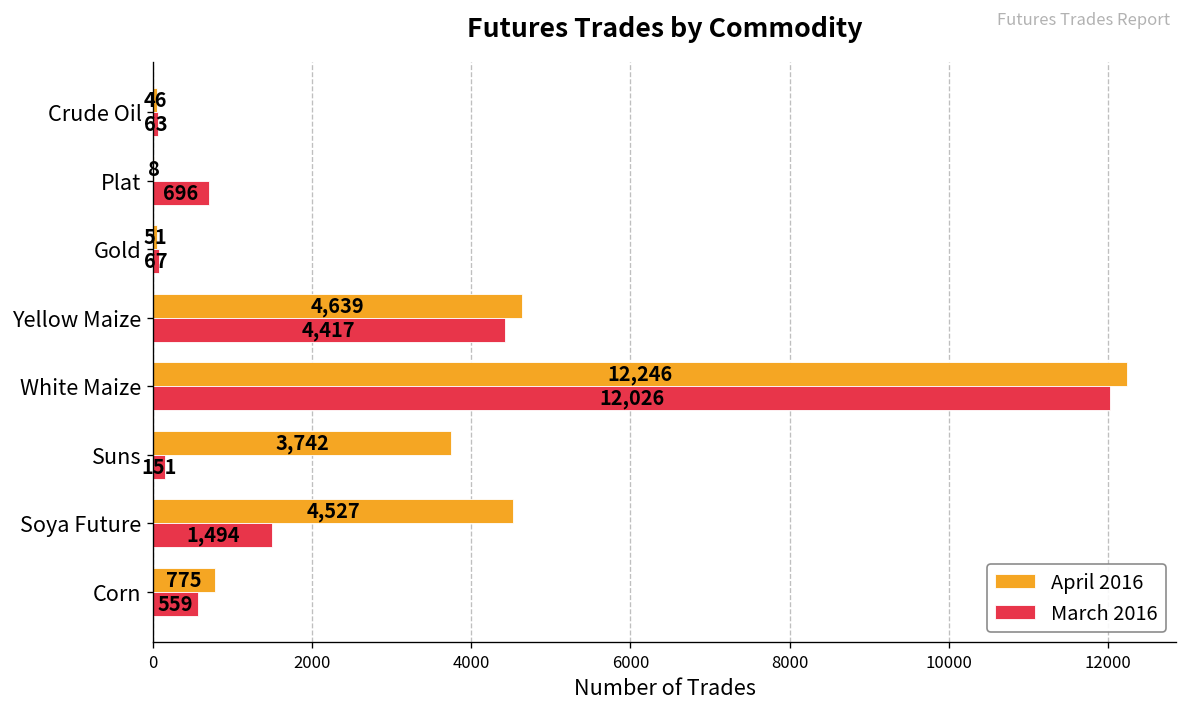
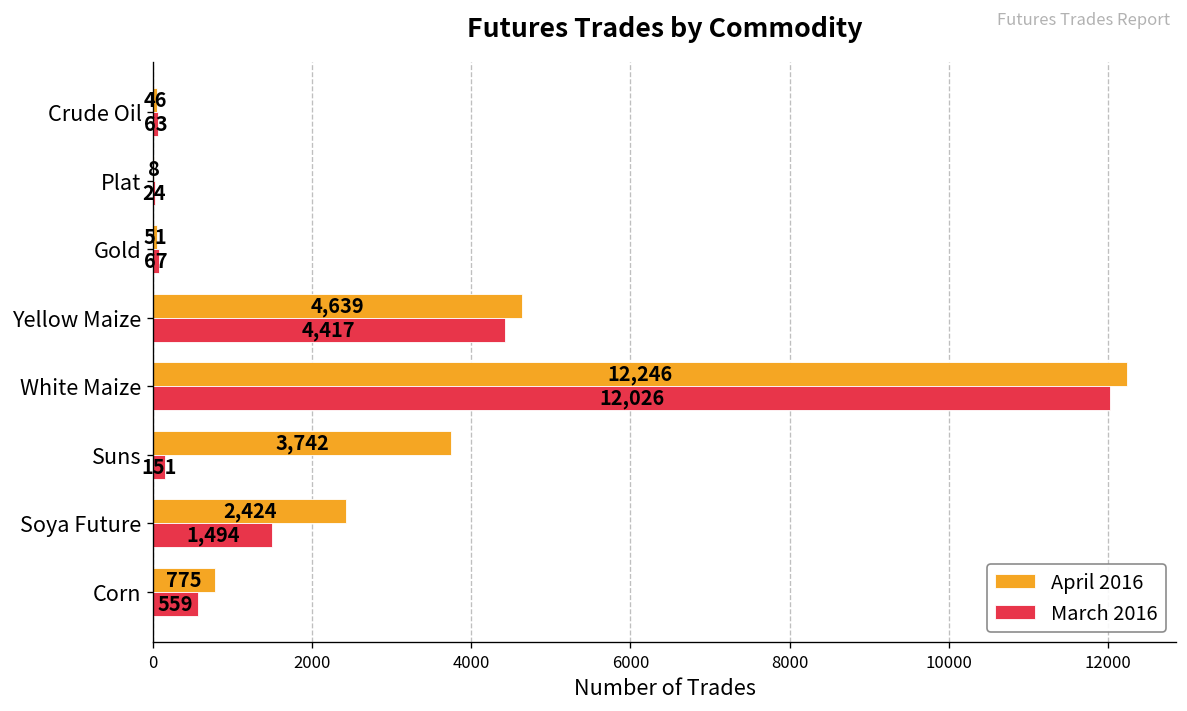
  {
    "April 2016": {
      "Crude Oil": "46",
      "Plat": "8",
      "Gold": "51",
      "Yellow Maize": "4,639",
      "White Maize": "12,246",
      "Suns": "3,742",
-     "Soya Future": "4,527",
+     "Soya Future": "2,424",
      "Corn": "775"
    },
    "March 2016": {
      "Crude Oil": "63",
-     "Plat": "696",
+     "Plat": "24",
      "Gold": "67",
      "Yellow Maize": "4,417",
      "White Maize": "12,026",
      "Suns": "151",
      "Soya Future": "1,494",
      "Corn": "559"
    }
  }
